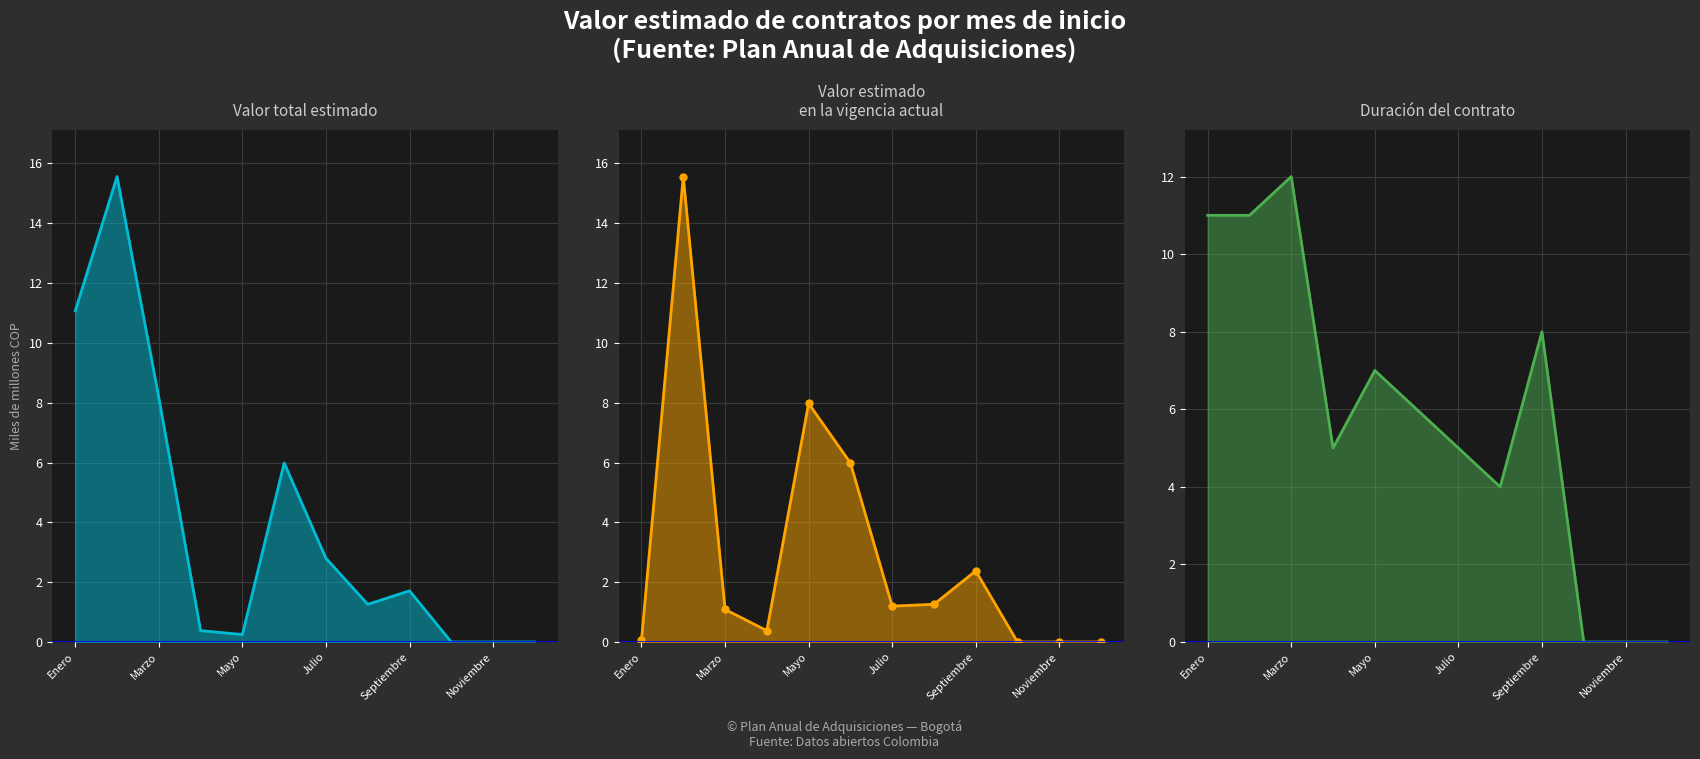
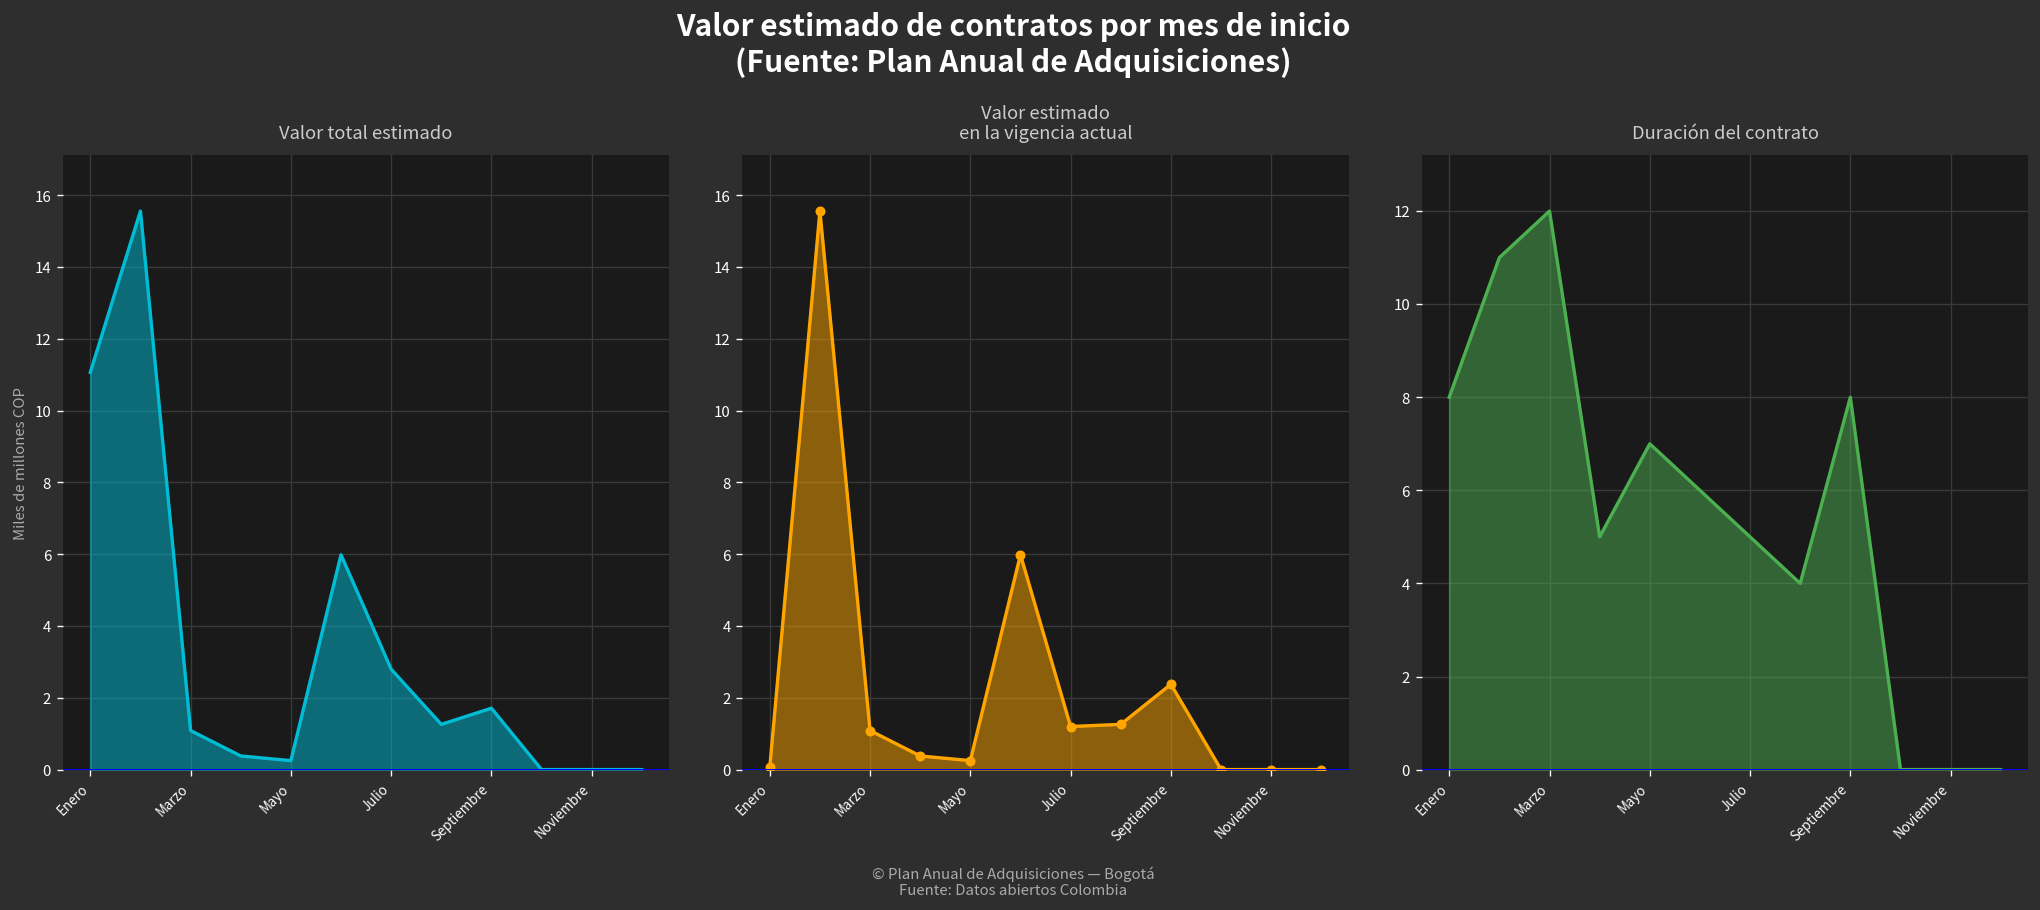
  {
    "Valor total estimado": {
      "Enero": 11.1,
-     "Marzo": 8.2,
+     "Marzo": 1.1,
      "Mayo": 0.3,
      "Julio": 2.8,
      "Septiembre": 1.7,
      "Noviembre": 0.0
    },
    "Valor estimado en la vigencia actual": {
      "Enero": 0.1,
      "Marzo": 1.1,
-     "Mayo": 8.0,
+     "Mayo": 0.3,
      "Julio": 1.2,
      "Septiembre": 2.4,
      "Noviembre": 0.0
    },
    "Duración del contrato": {
-     "Enero": 11,
+     "Enero": 8,
      "Marzo": 12,
      "Mayo": 7,
      "Julio": 5,
      "Septiembre": 8,
      "Noviembre": 0
    }
  }
